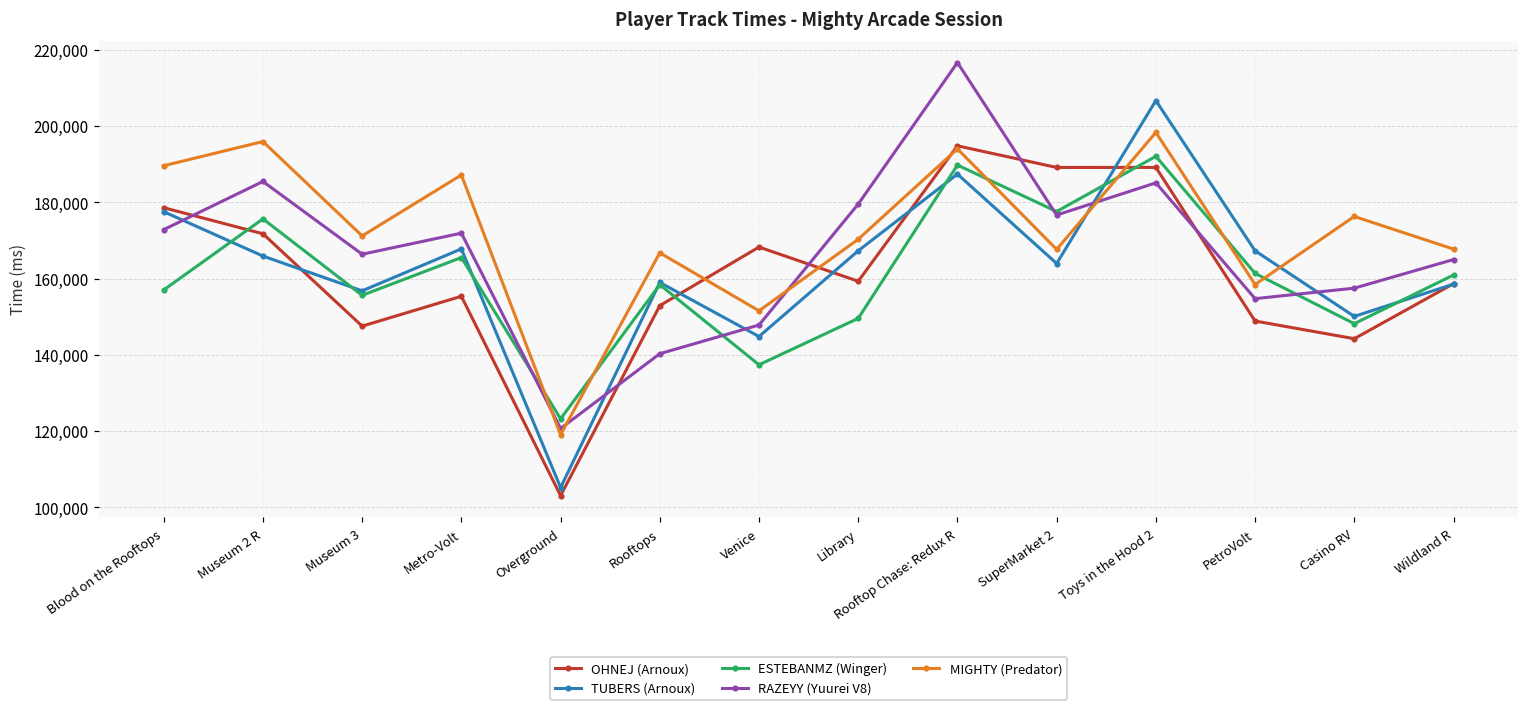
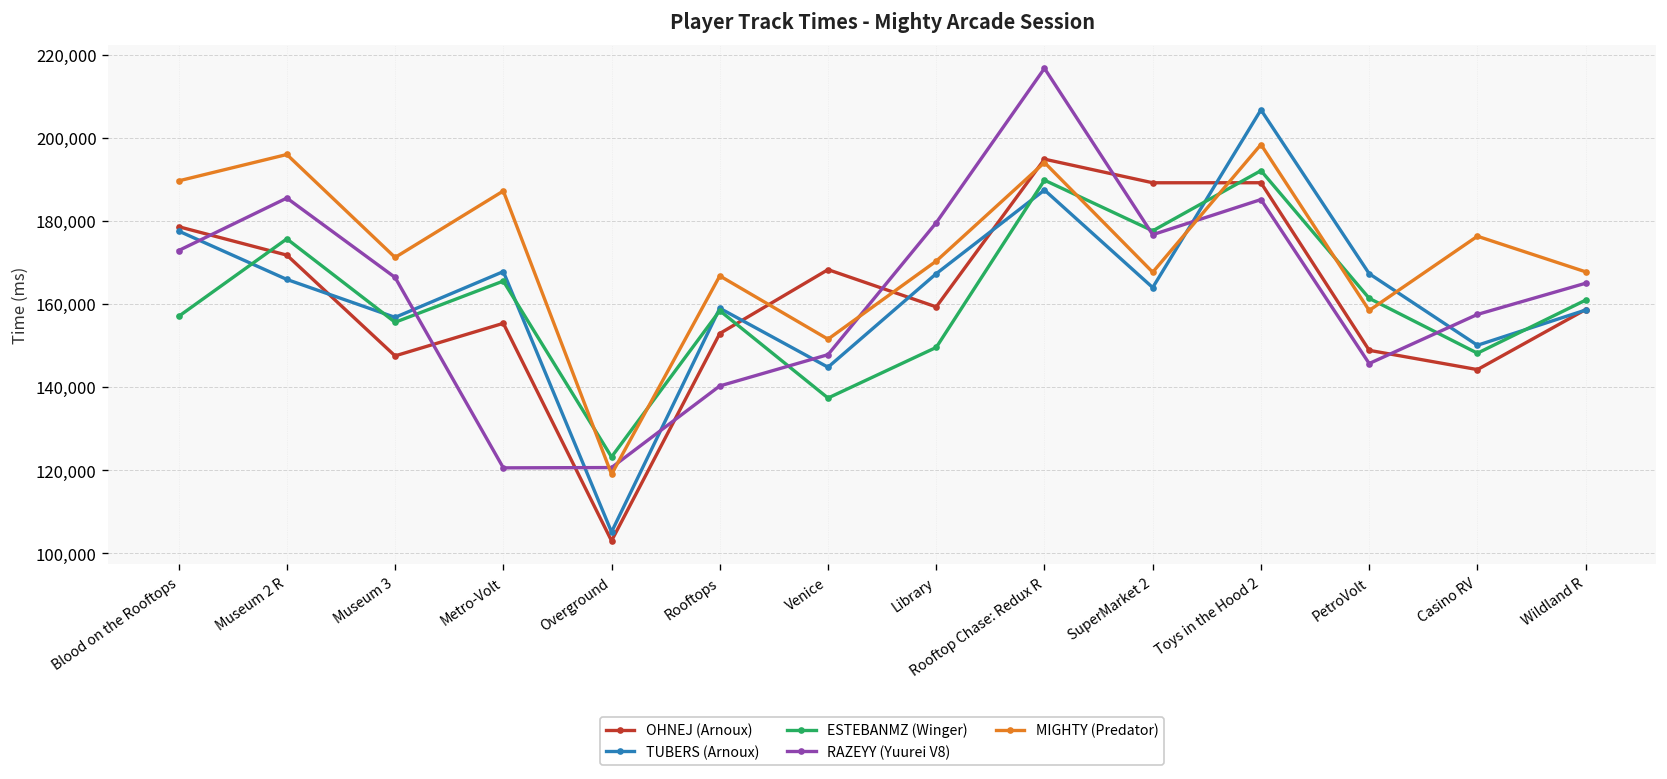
  {
    "OHNEJ (Arnoux)": {
      "Blood on the Rooftops": "179,000",
      "Museum 2 R": "172,000",
      "Museum 3": "148,000",
      "Metro-Volt": "155,000",
      "Overground": "103,000",
      "Rooftops": "153,000",
      "Venice": "168,000",
      "Library": "159,000",
      "Rooftop Chase: Redux R": "195,000",
      "SuperMarket 2": "189,000",
      "Toys in the Hood 2": "189,000",
      "PetroVolt": "149,000",
      "Casino RV": "144,000"
    },
    "TUBERS (Arnoux)": {
      "Blood on the Rooftops": "178,000",
      "Museum 2 R": "166,000",
      "Museum 3": "157,000",
      "Metro-Volt": "168,000",
      "Overground": "105,000",
      "Venice": "145,000",
      "Library": "167,000",
      "Rooftop Chase: Redux R": "187,000",
      "SuperMarket 2": "164,000",
      "Toys in the Hood 2": "207,000",
      "PetroVolt": "167,000",
      "Casino RV": "150,000"
    },
    "ESTEBANMZ (Winger)": {
      "Blood on the Rooftops": "157,000",
      "Museum 2 R": "176,000",
      "Museum 3": "156,000",
      "Metro-Volt": "166,000",
      "Overground": "123,000",
      "Venice": "137,000",
      "Library": "150,000",
      "Rooftop Chase: Redux R": "190,000",
      "SuperMarket 2": "178,000",
      "Toys in the Hood 2": "192,000",
      "PetroVolt": "161,000",
      "Casino RV": "148,000",
      "Wildland R": "161,000"
    },
    "RAZEYY (Yuurei V8)": {
      "Blood on the Rooftops": "173,000",
      "Museum 2 R": "185,000",
      "Museum 3": "166,000",
-     "Metro-Volt": "172,000",
+     "Metro-Volt": "121,000",
      "Overground": "121,000",
      "Rooftops": "140,000",
      "Venice": "148,000",
      "Library": "180,000",
      "Rooftop Chase: Redux R": "217,000",
      "SuperMarket 2": "177,000",
      "Toys in the Hood 2": "185,000",
-     "PetroVolt": "155,000",
+     "PetroVolt": "146,000",
      "Casino RV": "157,000",
      "Wildland R": "165,000"
    },
    "MIGHTY (Predator)": {
      "Blood on the Rooftops": "190,000",
      "Museum 2 R": "196,000",
      "Museum 3": "171,000",
      "Metro-Volt": "187,000",
      "Overground": "119,000",
      "Rooftops": "167,000",
      "Venice": "152,000",
      "Library": "170,000",
      "Rooftop Chase: Redux R": "194,000",
      "SuperMarket 2": "168,000",
      "Toys in the Hood 2": "198,000",
      "PetroVolt": "158,000",
      "Casino RV": "176,000",
      "Wildland R": "168,000"
    }
  }
